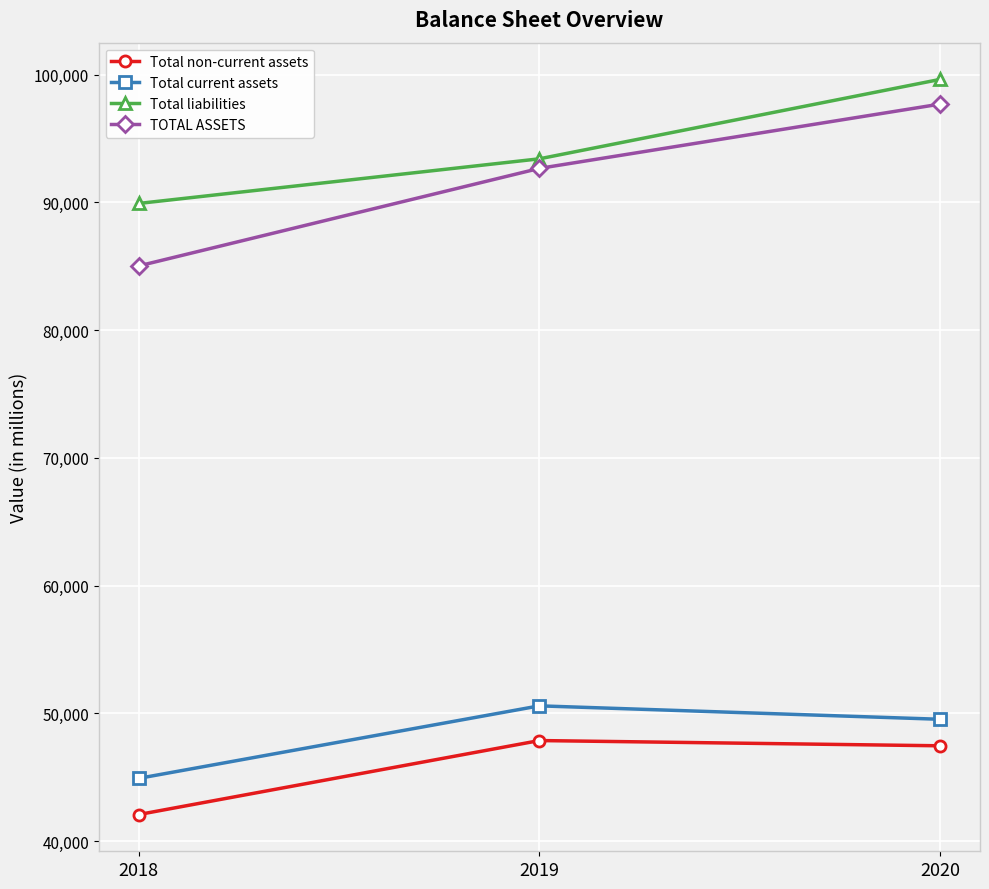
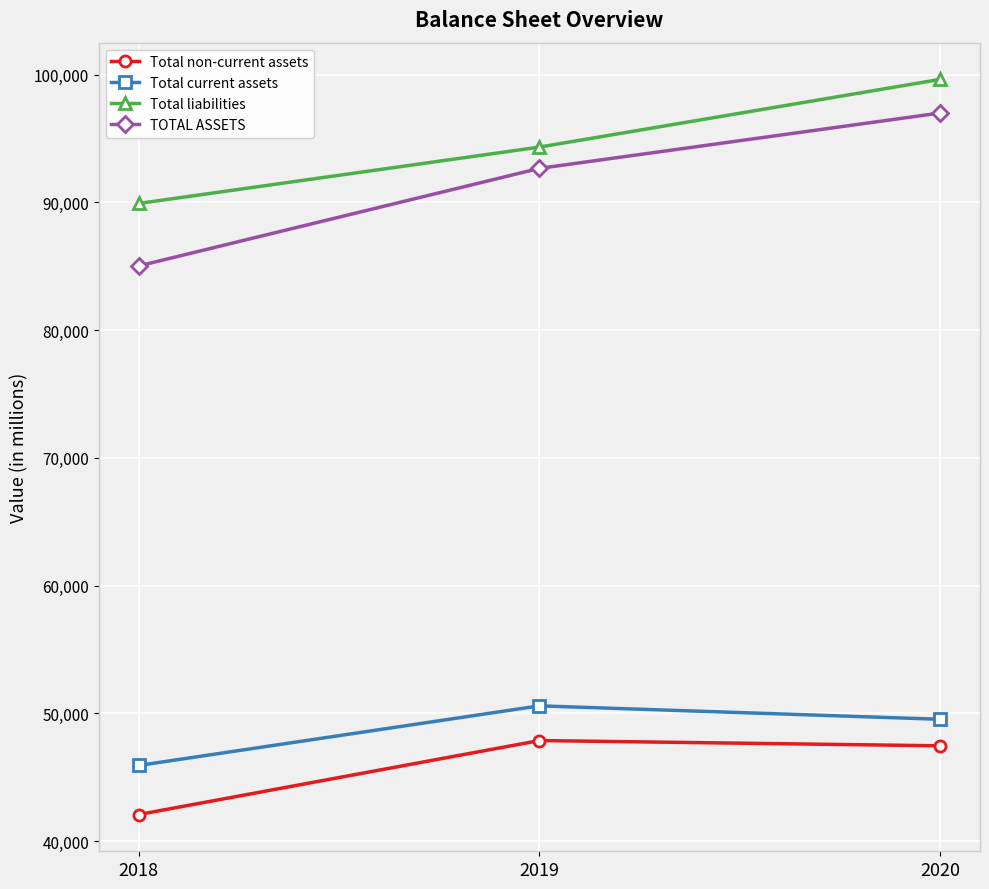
  {
    "Total non-current assets": {
      "2018": "42,100",
      "2019": "47,900",
      "2020": "47,500"
    },
    "Total current assets": {
-     "2018": "44,900",
+     "2018": "45,900",
      "2019": "50,600",
      "2020": "49,500"
    },
    "Total liabilities": {
      "2018": "89,900",
-     "2019": "93,400",
+     "2019": "94,300",
      "2020": "99,600"
    },
    "TOTAL ASSETS": {
      "2018": "85,000",
      "2019": "92,700",
-     "2020": "97,700"
+     "2020": "97,000"
    }
  }
